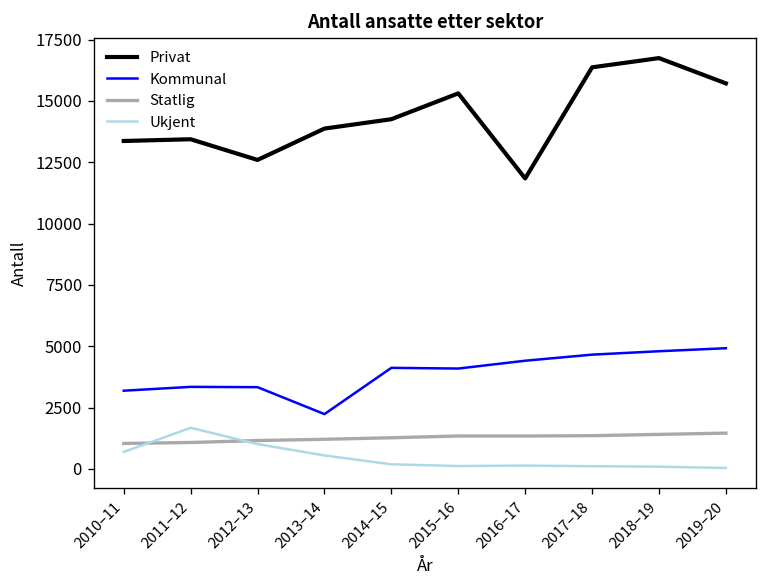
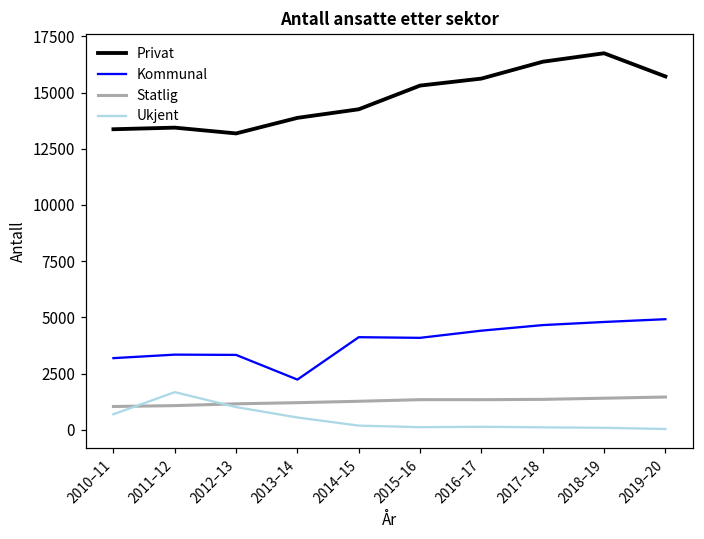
  {
    "Privat": {
      "2010–11": 13400,
      "2011–12": 13400,
-     "2012–13": 12600,
+     "2012–13": 13200,
      "2013–14": 13900,
      "2014–15": 14300,
      "2015–16": 15300,
-     "2016–17": 11800,
+     "2016–17": 15600,
      "2017–18": 16400,
      "2018–19": 16700,
      "2019–20": 15700
    },
    "Kommunal": {
      "2010–11": 3200,
      "2011–12": 3300,
      "2012–13": 3300,
      "2013–14": 2200,
      "2014–15": 4100,
      "2015–16": 4100,
      "2016–17": 4400,
      "2017–18": 4700,
      "2018–19": 4800,
      "2019–20": 4900
    },
    "Statlig": {
      "2010–11": 1000,
      "2011–12": 1100,
      "2012–13": 1200,
      "2013–14": 1200,
      "2014–15": 1300,
      "2015–16": 1300,
      "2016–17": 1300,
      "2017–18": 1400,
      "2018–19": 1400,
      "2019–20": 1500
    },
    "Ukjent": {
      "2010–11": 700,
      "2011–12": 1700,
      "2012–13": 1000,
      "2013–14": 500,
      "2014–15": 200,
      "2015–16": 100,
      "2016–17": 100,
      "2017–18": 100,
      "2018–19": 100,
      "2019–20": 0
    }
  }
